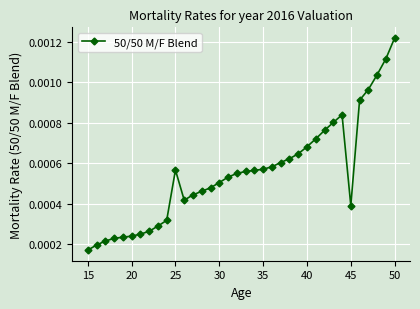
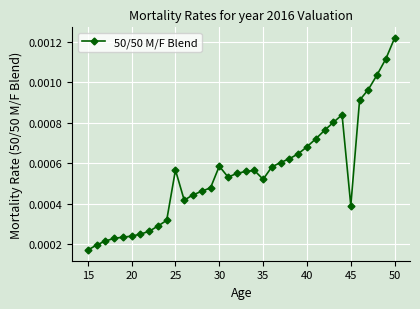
  {
    "15": 0.00017,
    "20": 0.00024,
    "25": 0.00057,
-   "30": 0.00050,
-   "35": 0.00057,
+   "30": 0.00059,
+   "35": 0.00052,
    "40": 0.00068,
    "45": 0.00039,
    "50": 0.00122
  }
